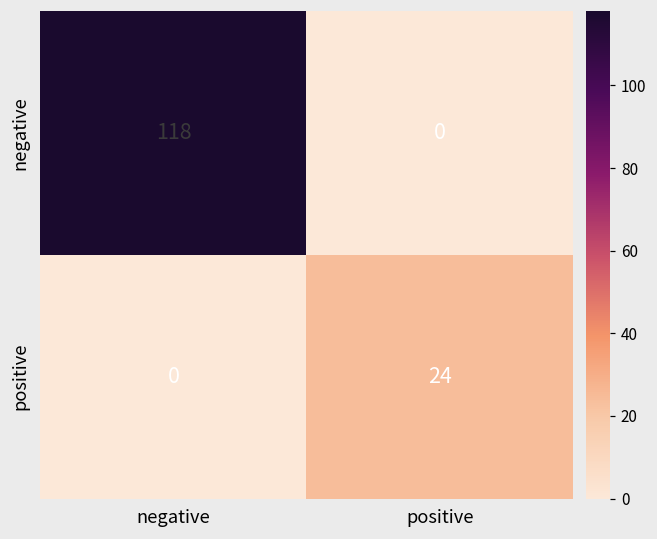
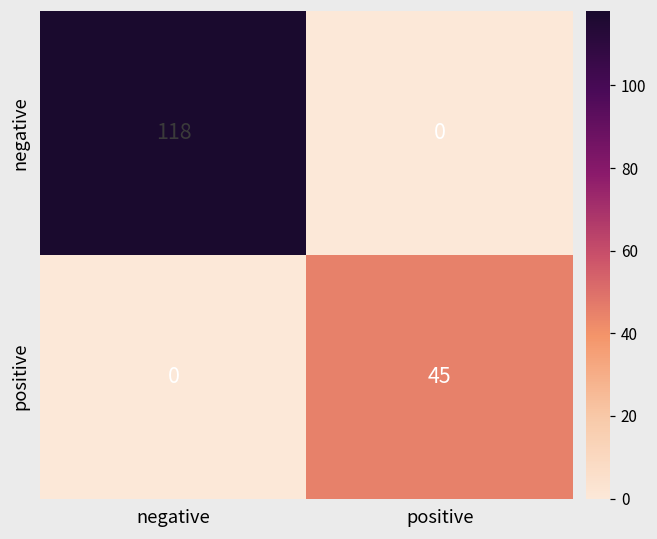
  {
    "negative": {
      "negative": 118
    },
    "positive": {
-     "positive": 24
+     "positive": 45
    }
  }
